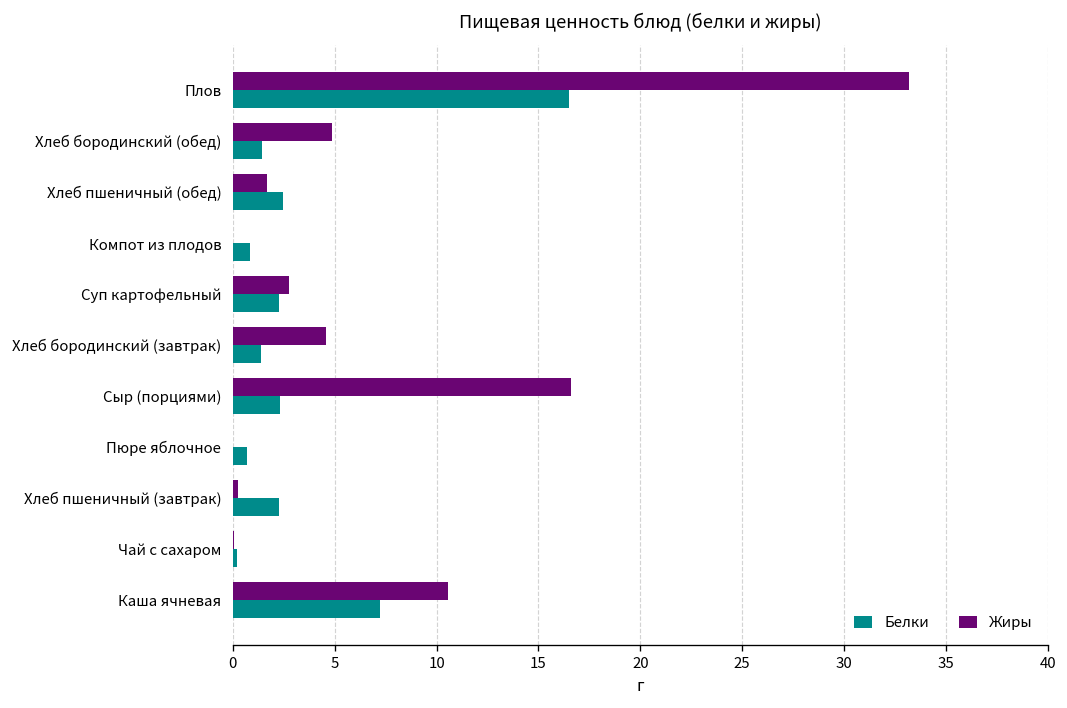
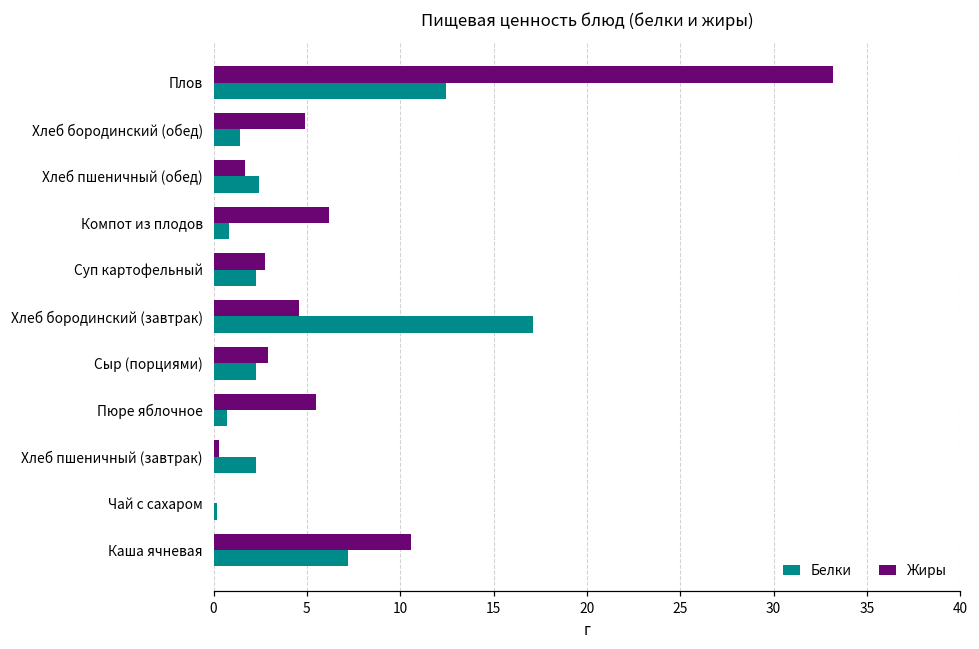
  {
    "Белки": {
-     "Плов": 16.5,
+     "Плов": 12.5,
      "Хлеб бородинский (обед)": 1.4,
      "Хлеб пшеничный (обед)": 2.5,
      "Компот из плодов": 0.8,
      "Суп картофельный": 2.3,
-     "Хлеб бородинский (завтрак)": 1.4,
+     "Хлеб бородинский (завтрак)": 17.1,
      "Сыр (порциями)": 2.3,
      "Пюре яблочное": 0.7,
      "Хлеб пшеничный (завтрак)": 2.3,
      "Чай с сахаром": 0.2,
      "Каша ячневая": 7.2
    },
    "Жиры": {
      "Плов": 33.2,
      "Хлеб бородинский (обед)": 4.9,
      "Хлеб пшеничный (обед)": 1.7,
-     "Компот из плодов": 0.0,
+     "Компот из плодов": 6.2,
      "Суп картофельный": 2.7,
      "Хлеб бородинский (завтрак)": 4.6,
-     "Сыр (порциями)": 16.6,
-     "Пюре яблочное": 0.0,
+     "Сыр (порциями)": 2.9,
+     "Пюре яблочное": 5.5,
      "Хлеб пшеничный (завтрак)": 0.3,
      "Каша ячневая": 10.6
    }
  }
